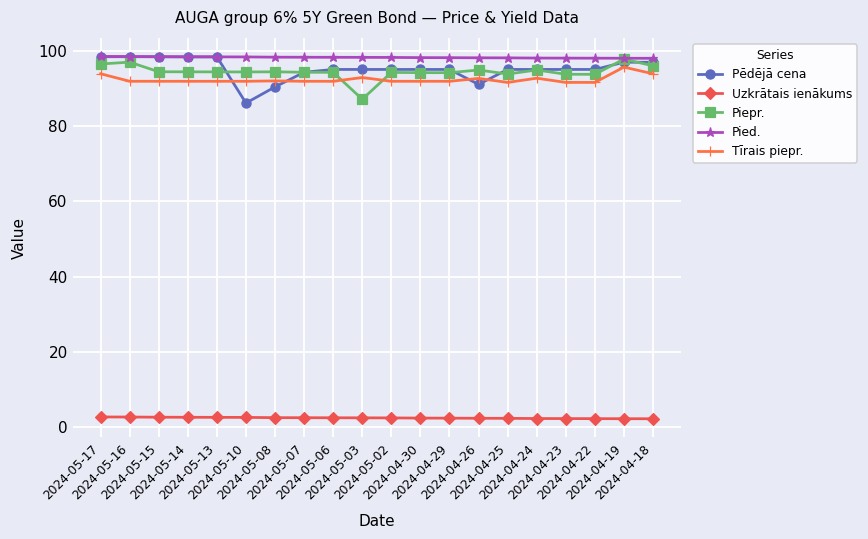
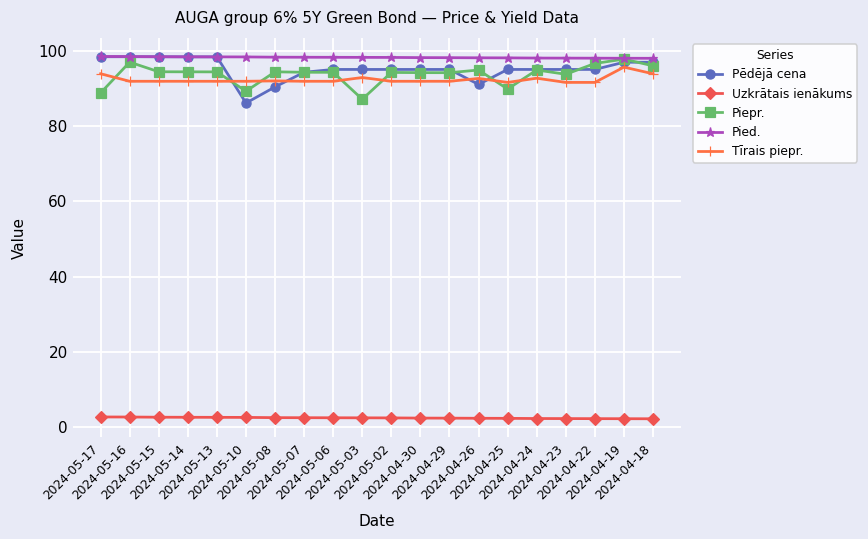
  {
    "Pēdējā cena": {
      "2024-05-10": 86,
      "2024-05-08": 91,
      "2024-05-06": 95,
      "2024-05-03": 95,
      "2024-05-02": 95,
      "2024-04-30": 95,
      "2024-04-29": 95,
      "2024-04-26": 91,
      "2024-04-25": 95,
      "2024-04-23": 95,
      "2024-04-22": 95,
      "2024-04-19": 97,
      "2024-04-18": 97
    },
    "Piepr.": {
-     "2024-05-17": 97,
+     "2024-05-17": 89,
      "2024-05-16": 97,
      "2024-05-15": 95,
      "2024-05-14": 95,
      "2024-05-13": 95,
-     "2024-05-10": 94,
+     "2024-05-10": 89,
      "2024-05-08": 95,
      "2024-05-06": 94,
      "2024-05-03": 87,
      "2024-05-02": 94,
      "2024-04-30": 94,
      "2024-04-29": 94,
      "2024-04-26": 95,
-     "2024-04-25": 94,
+     "2024-04-25": 90,
      "2024-04-23": 94,
-     "2024-04-22": 94,
+     "2024-04-22": 97,
      "2024-04-18": 96
    },
    "Pied.": {
      "2024-05-10": 98,
      "2024-05-08": 98,
      "2024-05-07": 98,
      "2024-05-06": 98,
      "2024-05-03": 98,
      "2024-05-02": 98,
      "2024-04-30": 98,
      "2024-04-29": 98,
      "2024-04-26": 98,
      "2024-04-25": 98,
      "2024-04-24": 98,
      "2024-04-23": 98,
      "2024-04-22": 98,
      "2024-04-18": 98
    }
  }
